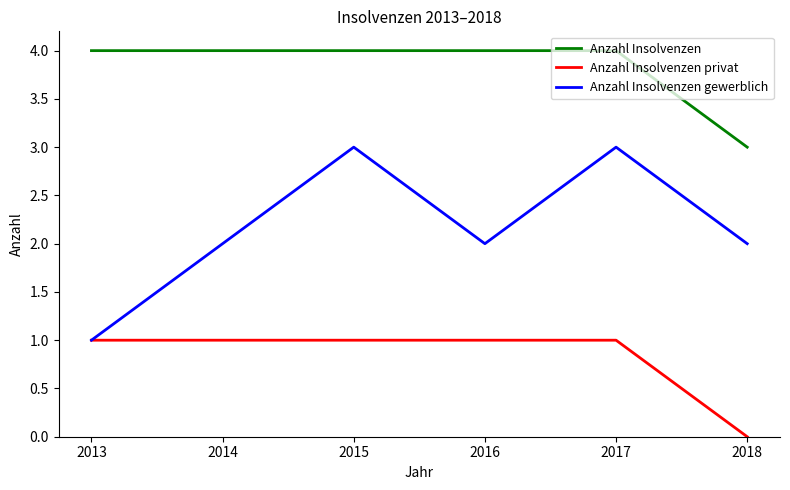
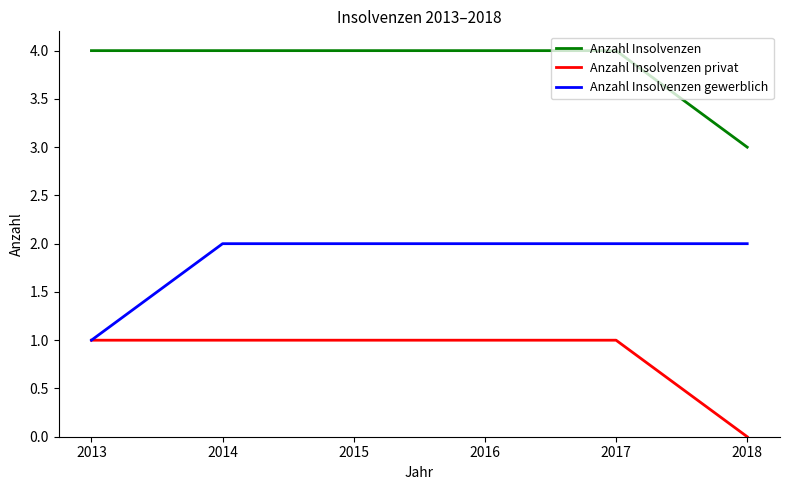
  {
    "Anzahl Insolvenzen": {
      "2013": 4,
      "2014": 4,
      "2015": 4,
      "2016": 4,
      "2018": 3
    },
    "Anzahl Insolvenzen privat": {
      "2014": 1,
      "2015": 1,
      "2016": 1,
      "2017": 1,
      "2018": 0
    },
    "Anzahl Insolvenzen gewerblich": {
      "2014": 2,
-     "2015": 3,
+     "2015": 2,
      "2016": 2,
-     "2017": 3,
+     "2017": 2,
      "2018": 2
    }
  }
